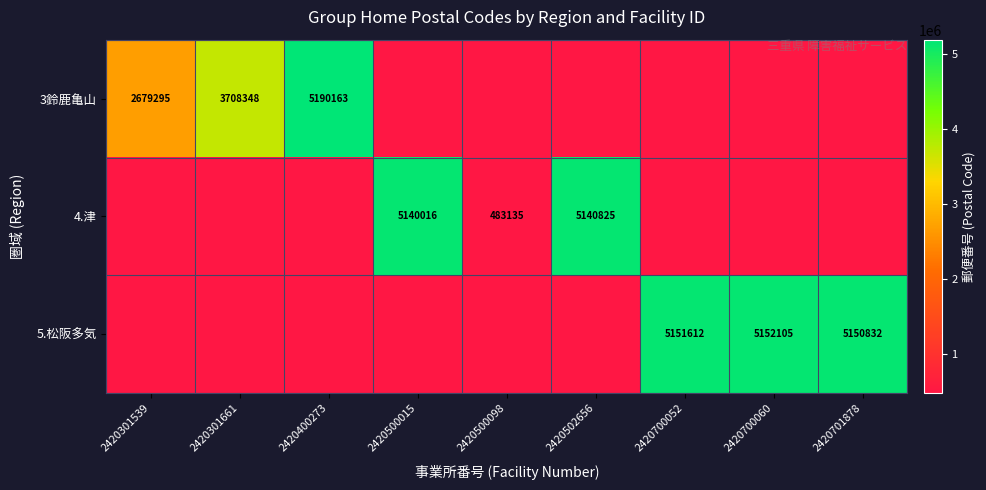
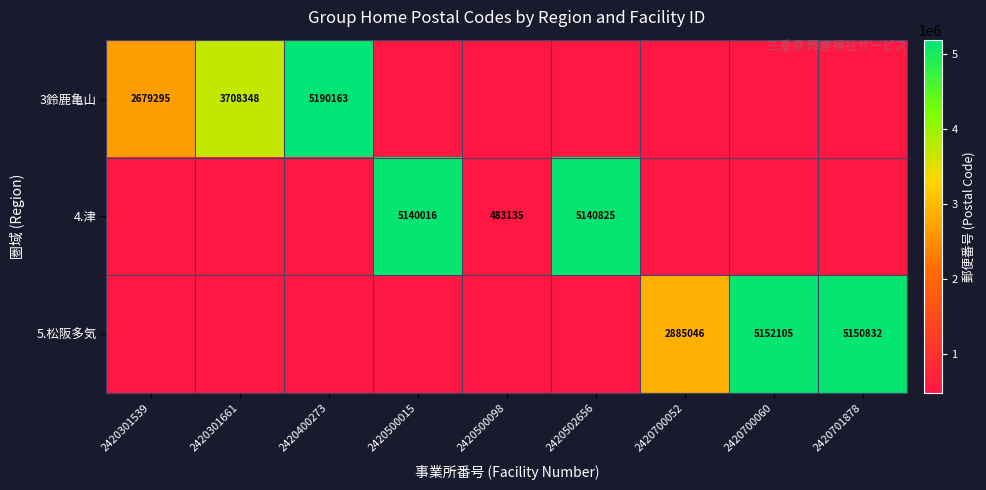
  {
    "3鈴鹿亀山": {
      "2420301539": 2679295,
      "2420301661": 3708348,
      "2420400273": 5190163
    },
    "4.津": {
      "2420500015": 5140016,
      "2420500098": 483135,
      "2420502656": 5140825
    },
    "5.松阪多気": {
-     "2420700052": 5151612,
+     "2420700052": 2885046,
      "2420700060": 5152105,
      "2420701878": 5150832
    }
  }
